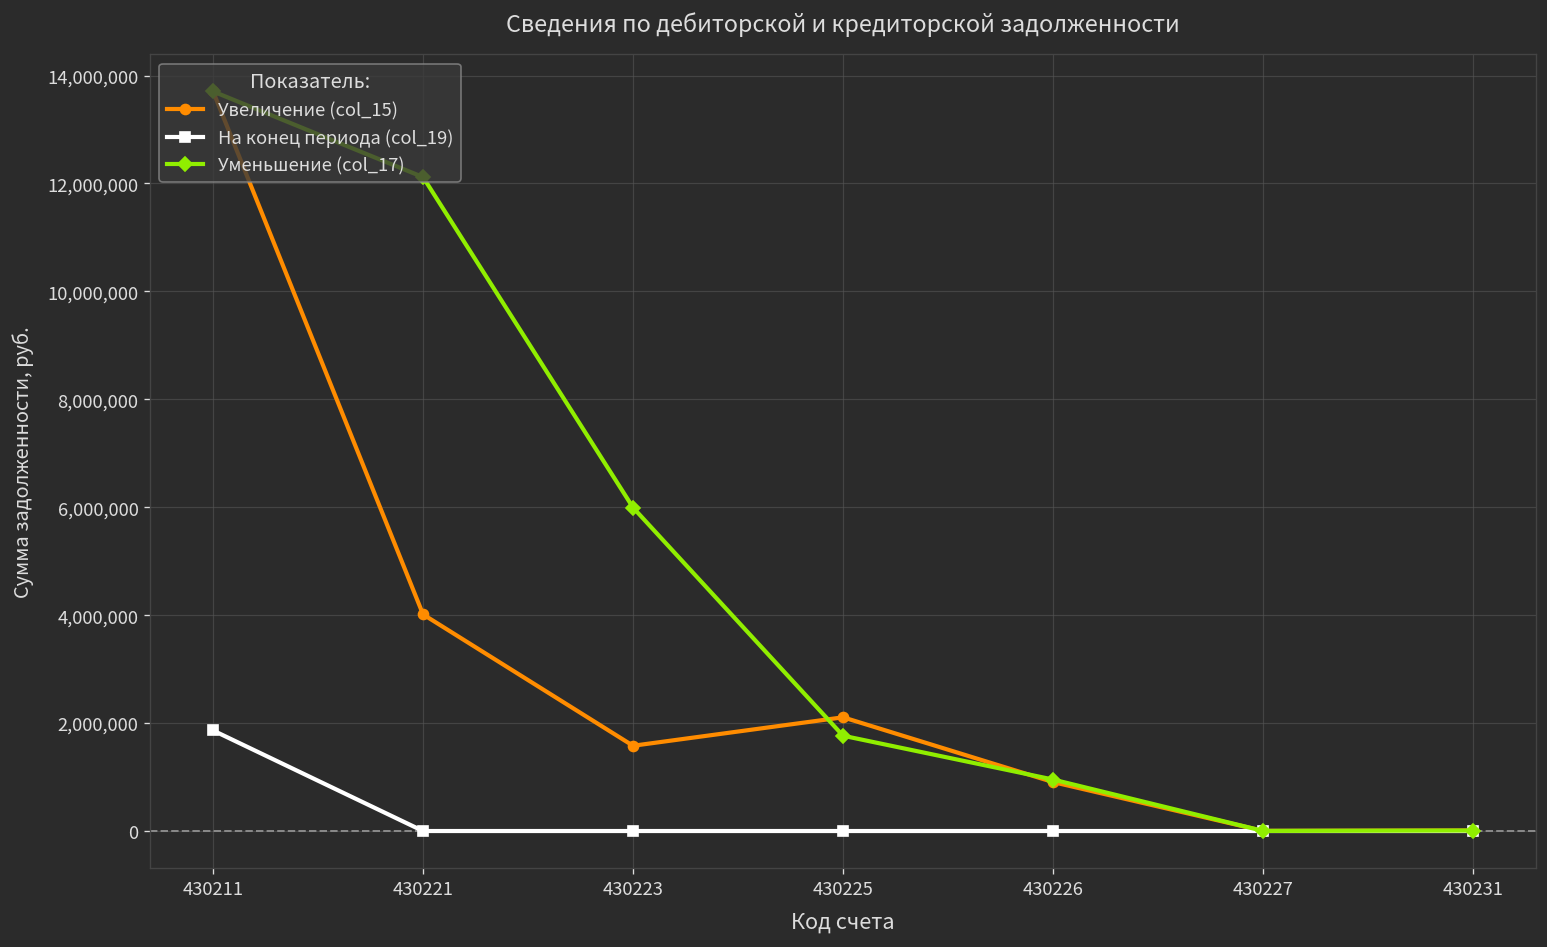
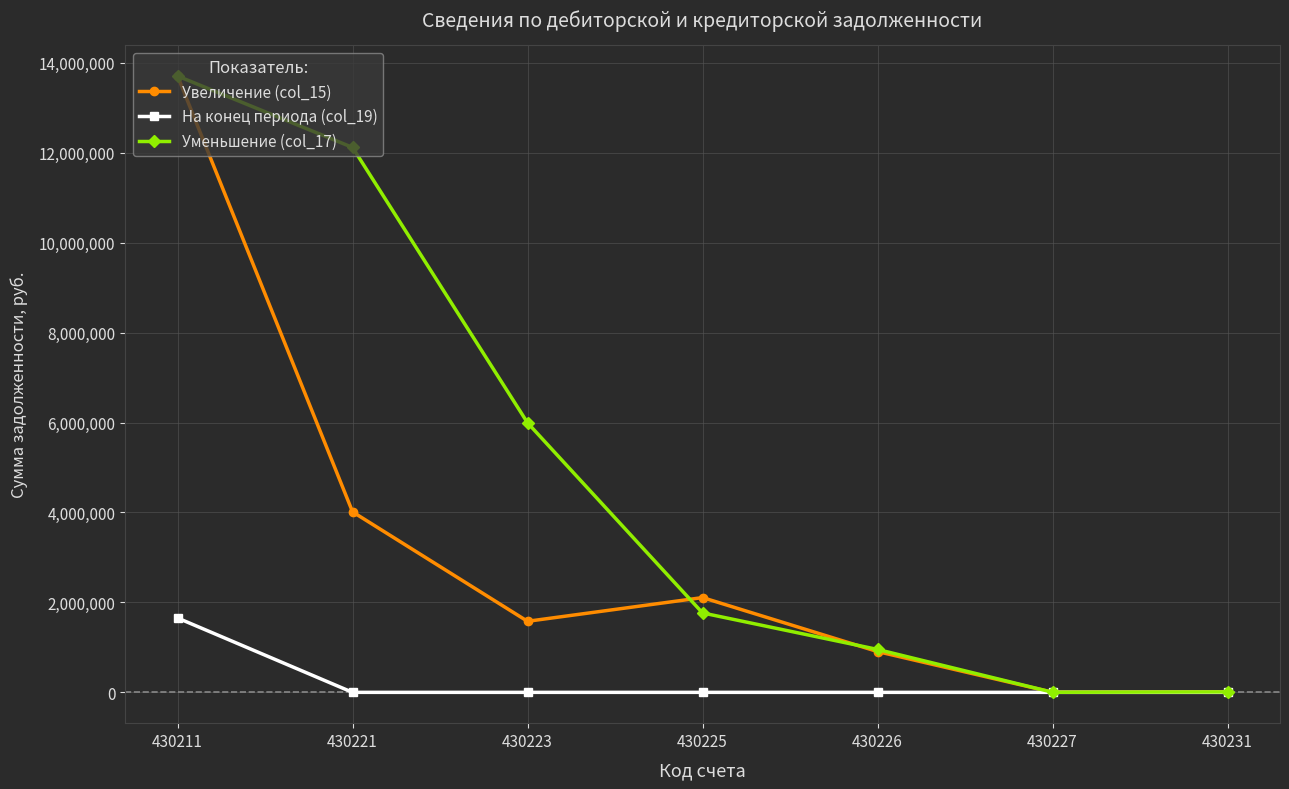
  {
    "Увеличение (col_15)": {
      "430221": "4,000,000",
      "430223": "1,600,000",
      "430225": "2,100,000"
    },
    "На конец периода (col_19)": {
-     "430211": "1,900,000",
+     "430211": "1,700,000",
      "430221": "0",
      "430223": "0",
      "430225": "0",
      "430226": "0"
    },
    "Уменьшение (col_17)": {
      "430223": "6,000,000",
      "430225": "1,800,000"
    }
  }
